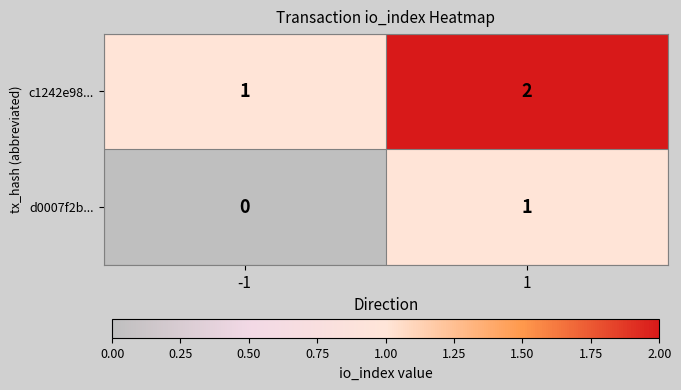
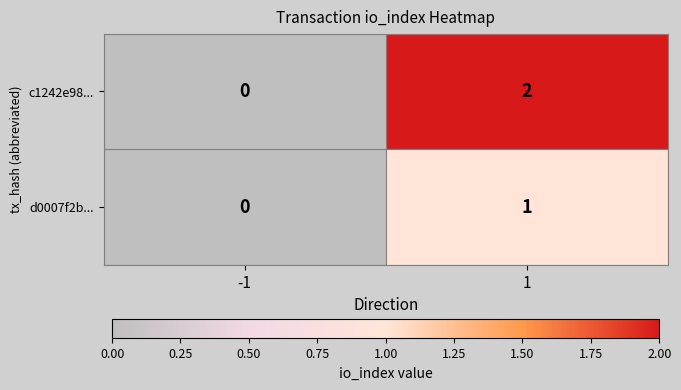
  {
    "c1242e98...": {
-     "-1": 1,
+     "-1": 0,
      "1": 2
    },
    "d0007f2b...": {
      "-1": 0,
      "1": 1
    }
  }
